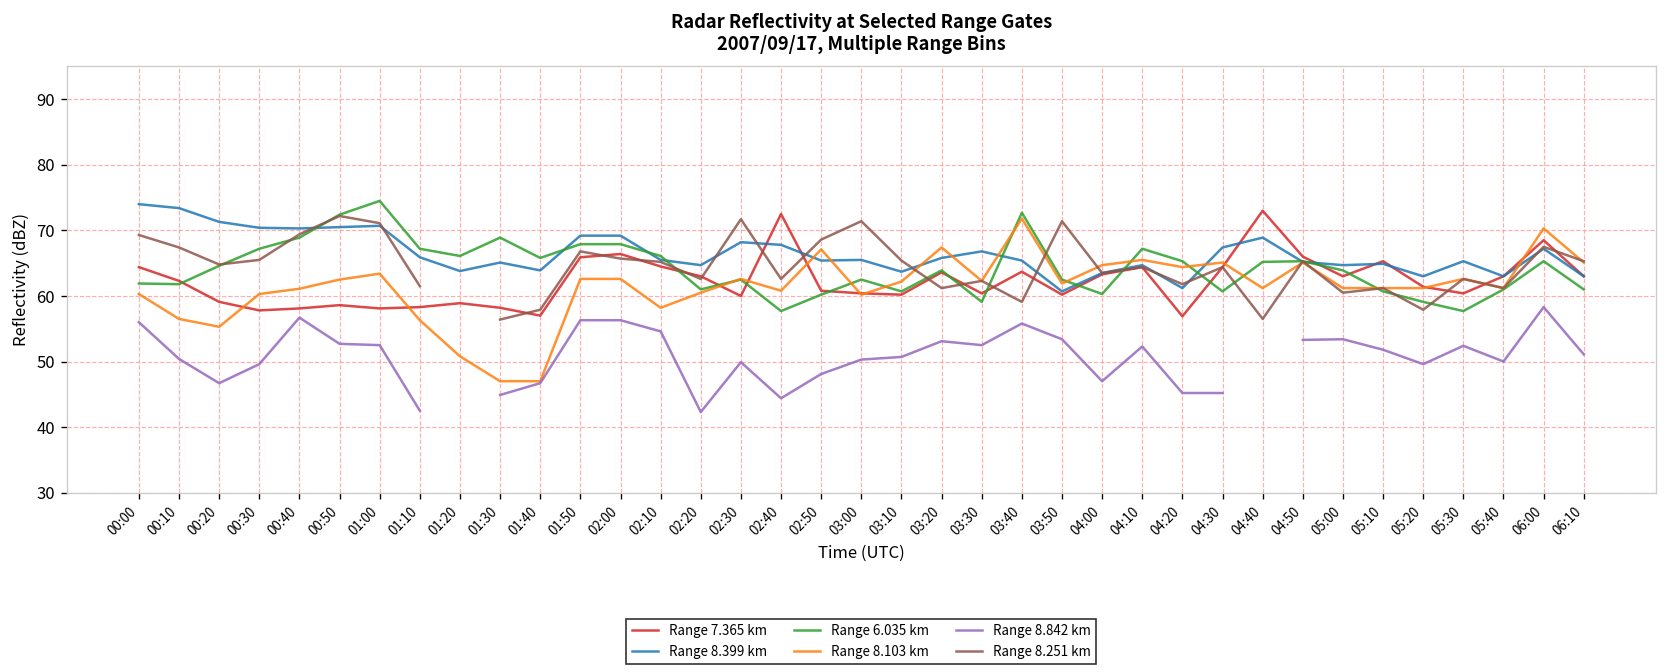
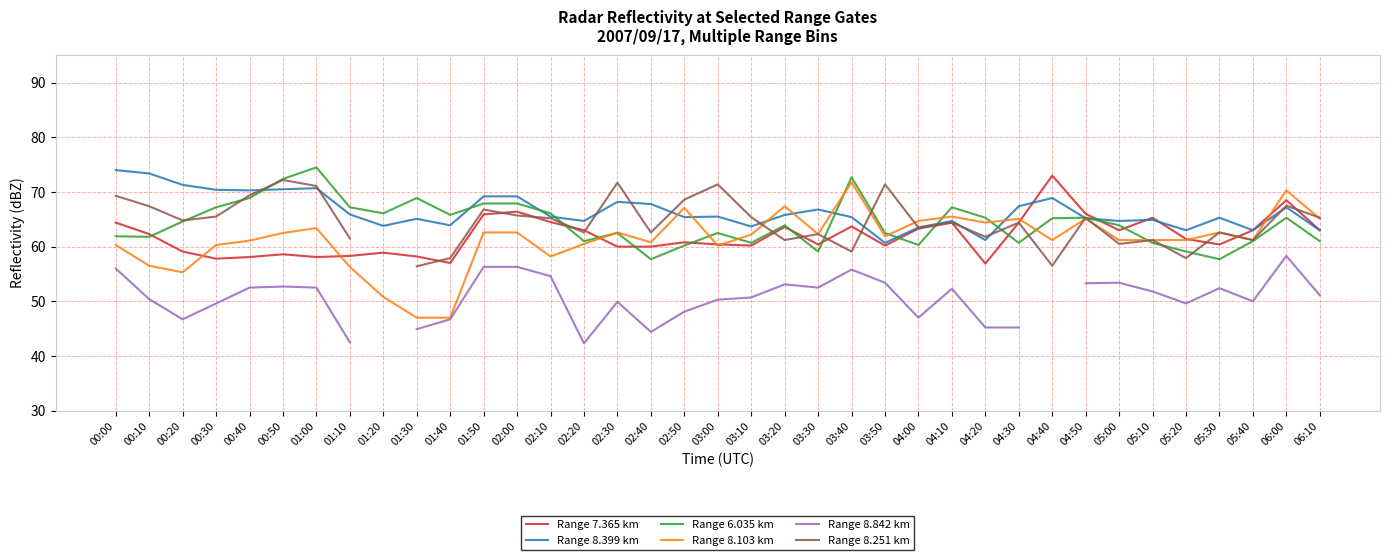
  {
    "Range 7.365 km": {
      "00:00": 64,
      "00:10": 62,
      "00:20": 59,
      "00:30": 58,
      "00:40": 58,
      "00:50": 59,
      "01:00": 58,
      "01:10": 58,
      "01:20": 59,
      "01:30": 58,
      "01:40": 57,
      "01:50": 66,
      "02:00": 66,
      "02:10": 65,
      "02:30": 60,
-     "02:40": 73,
+     "02:40": 60,
      "02:50": 61,
      "03:10": 60,
      "03:30": 60,
      "03:40": 64,
      "03:50": 60,
      "04:20": 57,
      "04:40": 73,
      "04:50": 66,
      "05:00": 63,
      "05:30": 60,
      "06:00": 69
    },
    "Range 8.399 km": {
      "00:00": 74,
      "00:10": 73,
      "00:20": 71,
      "00:30": 70,
      "00:40": 70,
      "00:50": 71,
      "01:10": 66,
      "01:20": 64,
      "01:30": 65,
      "01:40": 64,
      "01:50": 69,
      "02:00": 69,
      "02:20": 65,
      "02:30": 68,
      "02:40": 68,
      "02:50": 65,
      "03:00": 66,
      "03:10": 64,
      "03:20": 66,
      "03:30": 67,
      "03:40": 65,
      "03:50": 61,
      "04:20": 61,
      "04:30": 67,
      "04:40": 69,
      "05:00": 65,
      "05:20": 63,
      "05:30": 65
    },
    "Range 6.035 km": {
      "00:00": 62,
      "00:10": 62,
      "00:30": 67,
      "00:40": 69,
      "01:00": 75,
      "01:10": 67,
      "01:20": 66,
      "01:30": 69,
      "01:40": 66,
      "01:50": 68,
      "02:00": 68,
      "02:10": 66,
      "02:20": 61,
      "02:40": 58,
      "02:50": 60,
      "03:00": 63,
      "03:10": 61,
      "03:30": 59,
      "03:40": 73,
      "03:50": 63,
      "04:00": 60,
      "04:10": 67,
      "04:20": 65,
      "04:30": 61,
      "04:40": 65,
      "05:00": 64,
      "05:10": 61,
      "05:20": 59,
      "05:30": 58,
      "06:00": 65,
      "06:10": 61
    },
    "Range 8.103 km": {
      "00:00": 60,
      "00:10": 57,
      "00:20": 55,
      "00:30": 60,
      "00:40": 61,
      "00:50": 63,
      "01:00": 63,
      "01:10": 56,
      "01:20": 51,
      "01:30": 47,
      "01:50": 63,
      "02:00": 63,
      "02:10": 58,
      "02:20": 61,
      "02:40": 61,
      "02:50": 67,
      "03:10": 62,
      "03:20": 67,
      "03:40": 72,
      "03:50": 62,
      "04:00": 65,
      "04:10": 66,
      "04:20": 64,
      "04:30": 65,
      "04:40": 61,
      "05:00": 61,
      "06:00": 70
    },
    "Range 8.842 km": {
      "00:00": 56,
      "00:10": 50,
      "00:20": 47,
      "00:30": 50,
-     "00:40": 57,
+     "00:40": 53,
      "00:50": 53,
      "01:00": 53,
      "01:10": 43,
      "01:30": 45,
      "01:50": 56,
      "02:00": 56,
      "02:10": 55,
      "02:20": 42,
      "02:30": 50,
      "02:40": 44,
      "02:50": 48,
      "03:00": 50,
      "03:10": 51,
      "03:20": 53,
      "03:30": 53,
      "03:40": 56,
      "03:50": 53,
      "04:00": 47,
      "04:10": 52,
      "04:20": 45,
      "04:30": 45,
      "04:50": 53,
      "05:00": 53,
      "05:10": 52,
      "05:20": 50,
      "05:30": 52,
      "05:40": 50,
      "06:00": 58,
      "06:10": 51
    },
    "Range 8.251 km": {
      "00:00": 69,
      "00:10": 67,
      "00:30": 66,
      "00:40": 69,
      "01:10": 62,
      "01:30": 56,
      "01:40": 58,
      "01:50": 67,
      "02:00": 66,
      "02:30": 72,
      "02:40": 63,
      "02:50": 69,
      "03:00": 71,
      "03:10": 65,
      "03:20": 61,
      "03:40": 59,
      "03:50": 71,
      "04:20": 62,
      "04:40": 57,
      "05:00": 61,
      "05:20": 58
    }
  }
